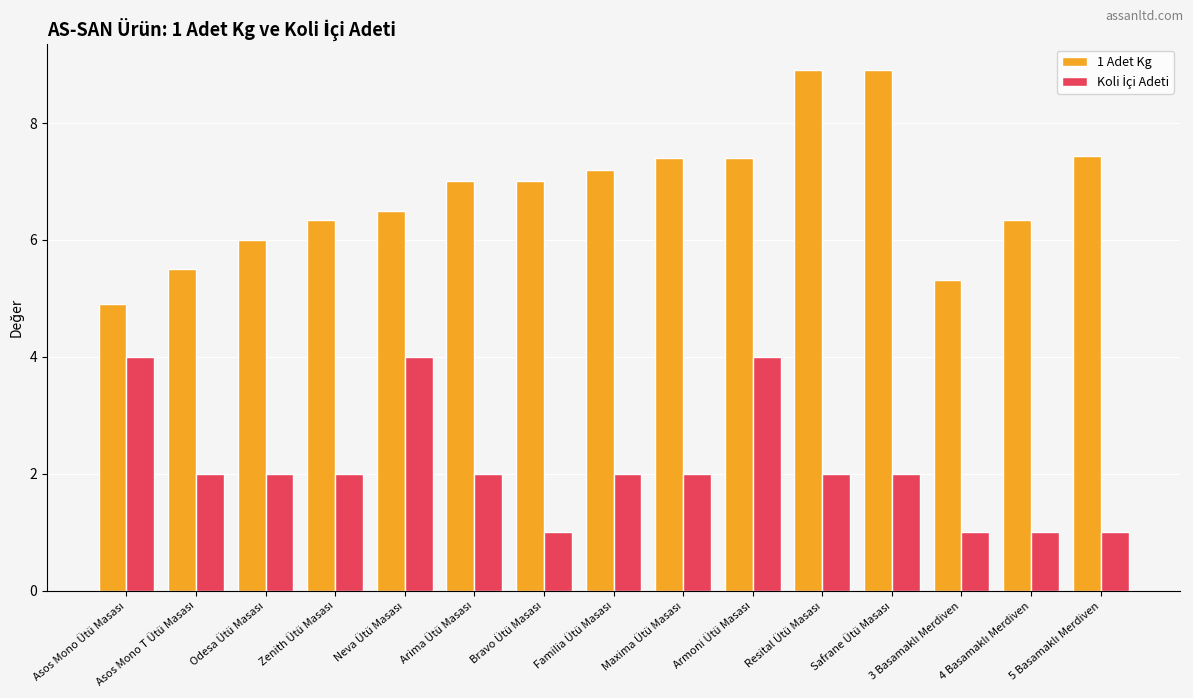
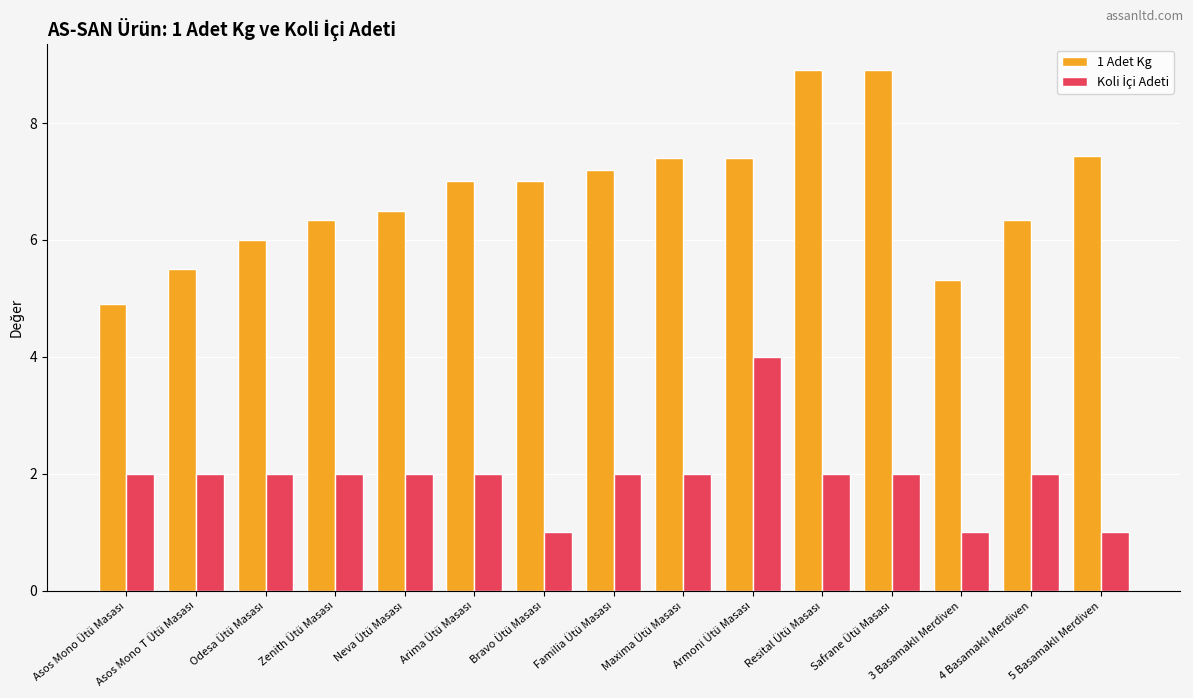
  {
    "1 Adet Kg": {
      "Asos Mono Ütü Masası": 4.9,
      "Asos Mono T Ütü Masası": 5.5,
      "Odesa Ütü Masası": 6,
      "Zenith Ütü Masası": 6.4,
      "Neva Ütü Masası": 6.5,
      "Arima Ütü Masası": 7,
      "Bravo Ütü Masası": 7,
      "Familia Ütü Masası": 7.2,
      "Maxima Ütü Masası": 7.4,
      "Armoni Ütü Masası": 7.4,
      "Resital Ütü Masası": 8.9,
      "Safrane Ütü Masası": 8.9,
      "3 Basamaklı Merdiven": 5.3,
      "4 Basamaklı Merdiven": 6.4,
      "5 Basamaklı Merdiven": 7.4
    },
    "Koli İçi Adeti": {
-     "Asos Mono Ütü Masası": 4,
+     "Asos Mono Ütü Masası": 2,
      "Asos Mono T Ütü Masası": 2,
      "Odesa Ütü Masası": 2,
      "Zenith Ütü Masası": 2,
-     "Neva Ütü Masası": 4,
+     "Neva Ütü Masası": 2,
      "Arima Ütü Masası": 2,
      "Bravo Ütü Masası": 1,
      "Familia Ütü Masası": 2,
      "Maxima Ütü Masası": 2,
      "Armoni Ütü Masası": 4,
      "Resital Ütü Masası": 2,
      "Safrane Ütü Masası": 2,
      "3 Basamaklı Merdiven": 1,
-     "4 Basamaklı Merdiven": 1,
+     "4 Basamaklı Merdiven": 2,
      "5 Basamaklı Merdiven": 1
    }
  }
